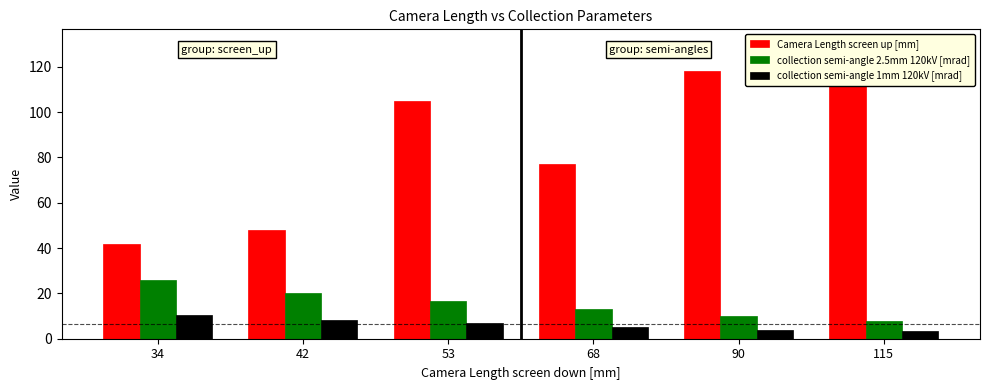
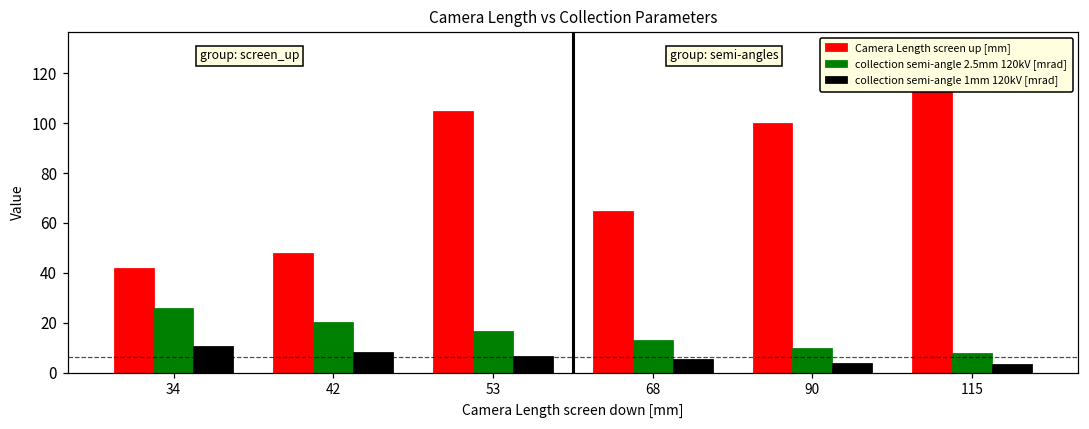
  {
    "Camera Length screen up [mm]": {
      "34": 42,
      "42": 48,
      "53": 105,
-     "68": 77,
-     "90": 118
+     "68": 65,
+     "90": 100
    },
    "collection semi-angle 2.5mm 120kV [mrad]": {
      "34": 26,
      "42": 20,
      "53": 17,
      "68": 13,
      "90": 10,
      "115": 8
    },
    "collection semi-angle 1mm 120kV [mrad]": {
      "34": 11,
      "42": 8,
      "53": 7,
      "68": 5,
      "90": 4,
      "115": 3
    }
  }
